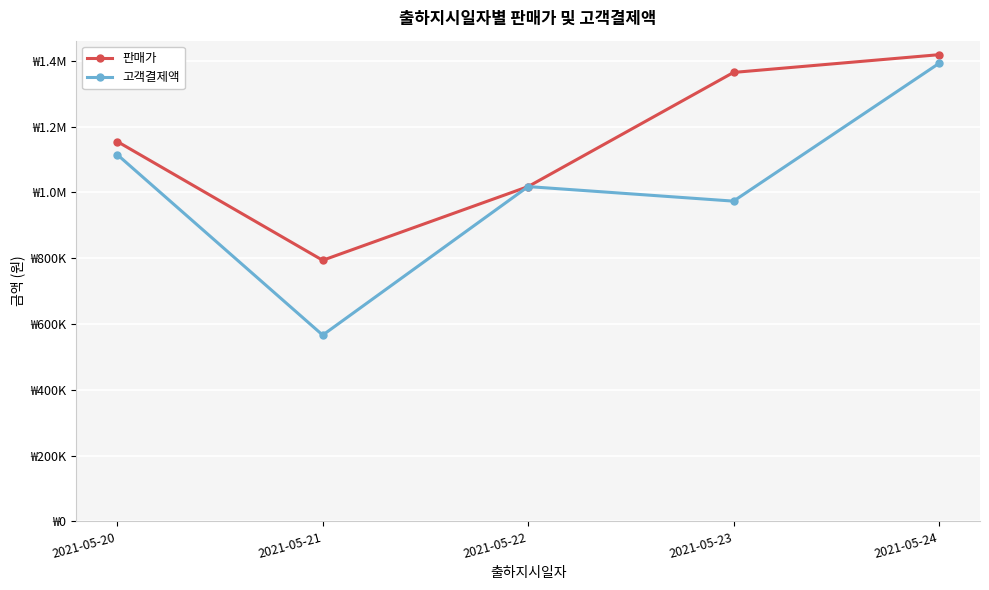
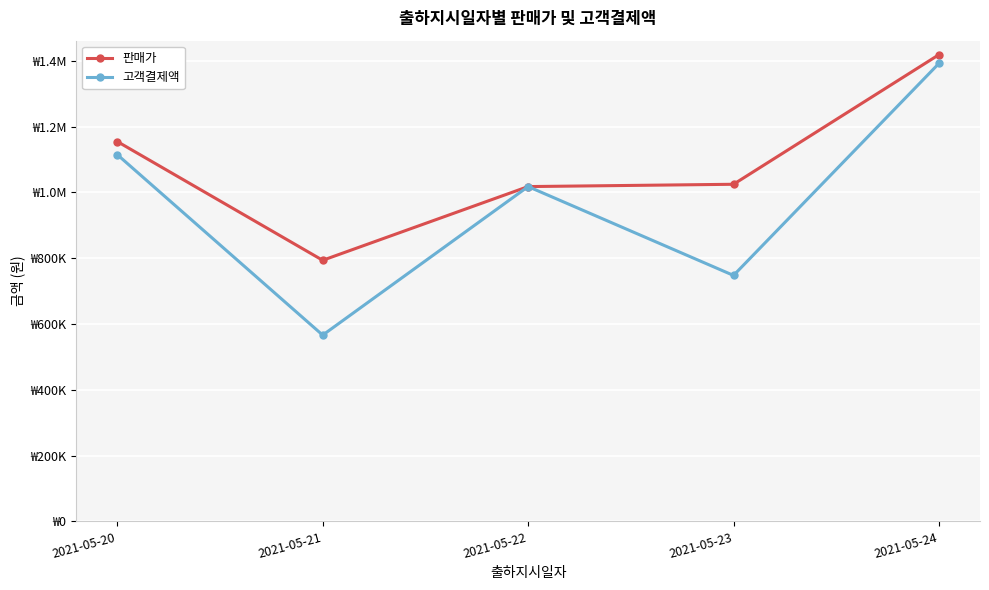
  {
    "판매가": {
      "2021-05-20": "₩1150000",
      "2021-05-21": "₩790000",
-     "2021-05-23": "₩1370000",
+     "2021-05-23": "₩1030000",
      "2021-05-24": "₩1420000"
    },
    "고객결제액": {
      "2021-05-20": "₩1120000",
      "2021-05-21": "₩570000",
-     "2021-05-23": "₩970000",
+     "2021-05-23": "₩750000",
      "2021-05-24": "₩1390000"
    }
  }
